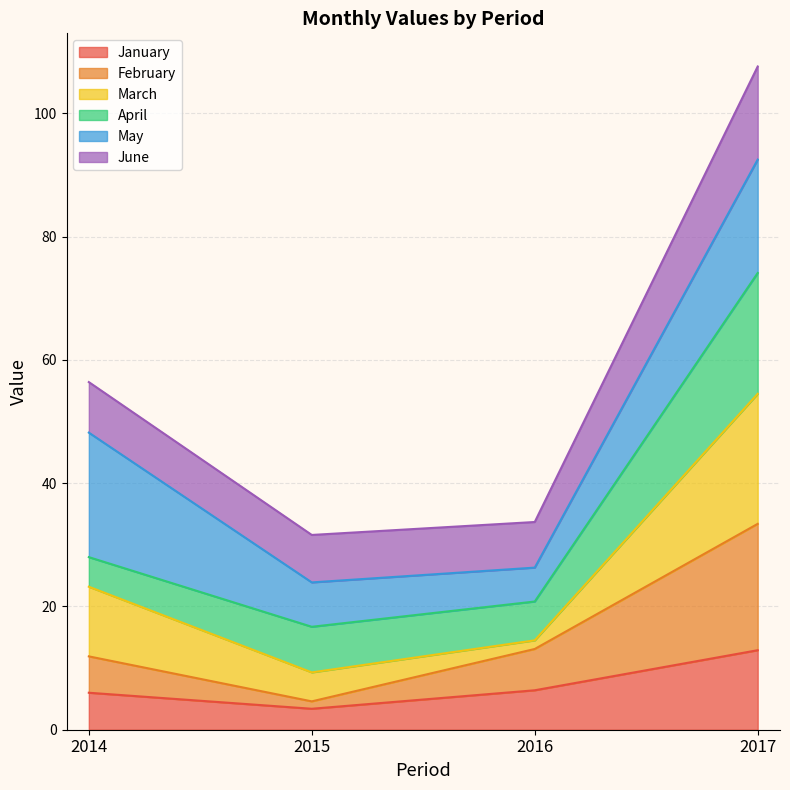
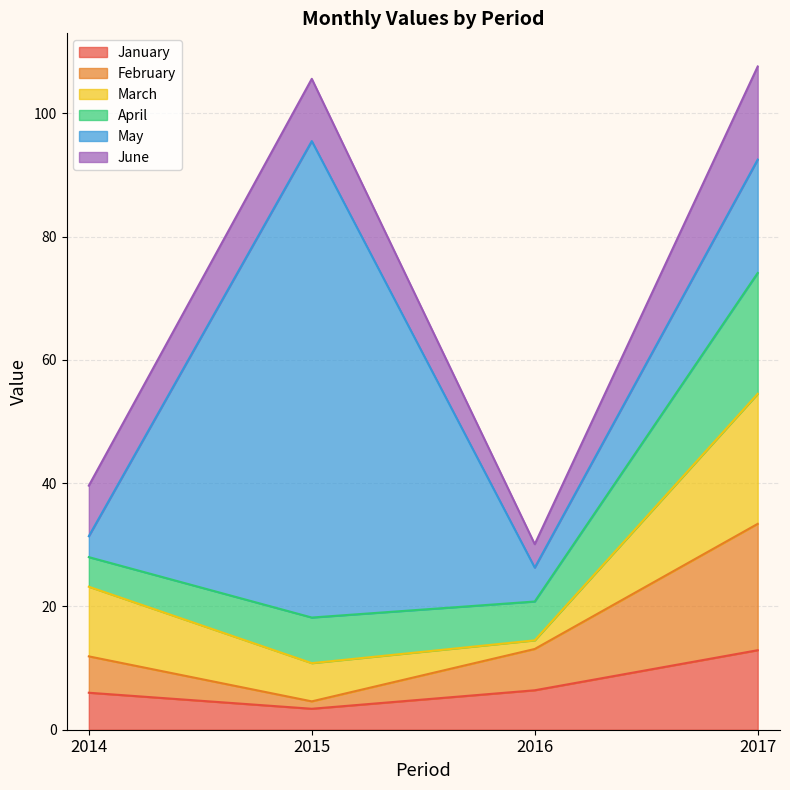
  {
    "March": {
      "2014": 11,
-     "2015": 5,
+     "2015": 6,
      "2016": 1,
      "2017": 21
    },
    "April": {
      "2014": 5,
      "2015": 7,
      "2016": 6,
      "2017": 20
    },
    "May": {
-     "2014": 20,
-     "2015": 7,
+     "2014": 3,
+     "2015": 77,
      "2016": 6,
      "2017": 18
    },
    "June": {
      "2014": 8,
-     "2015": 8,
-     "2016": 7,
+     "2015": 10,
+     "2016": 4,
      "2017": 15
    }
  }
